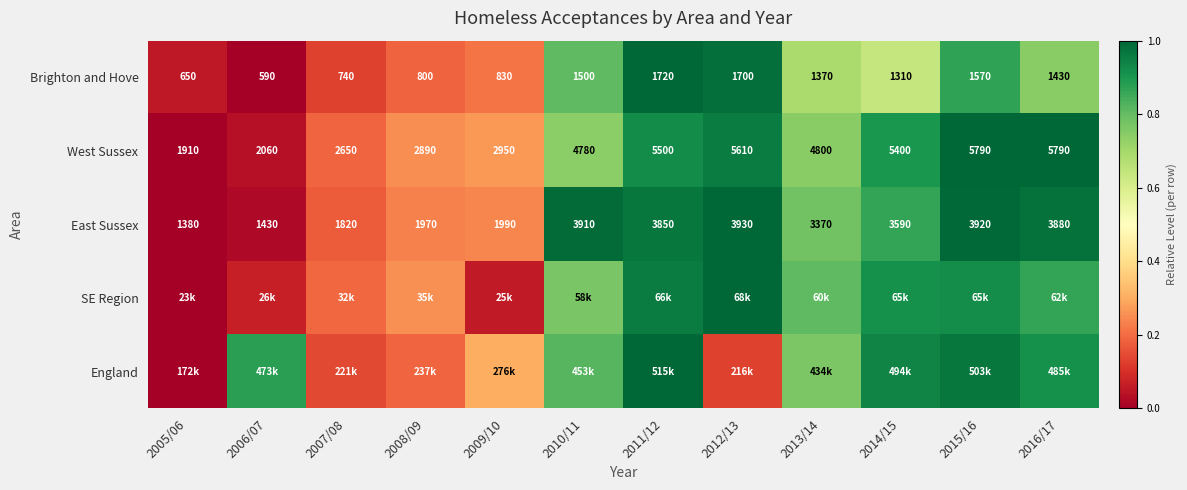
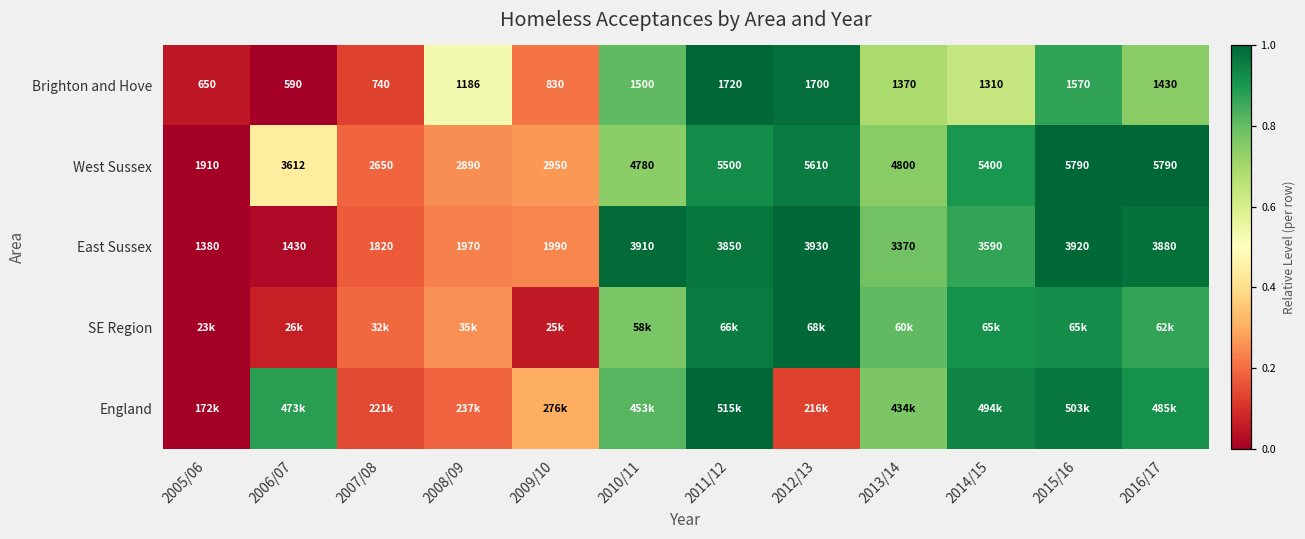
  {
    "Brighton and Hove": {
      "2005/06": "650",
      "2006/07": "590",
      "2007/08": "740",
-     "2008/09": "800",
+     "2008/09": "1186",
      "2009/10": "830",
      "2010/11": "1500",
      "2011/12": "1720",
      "2012/13": "1700",
      "2013/14": "1370",
      "2014/15": "1310",
      "2015/16": "1570",
      "2016/17": "1430"
    },
    "West Sussex": {
      "2005/06": "1910",
-     "2006/07": "2060",
+     "2006/07": "3612",
      "2007/08": "2650",
      "2008/09": "2890",
      "2009/10": "2950",
      "2010/11": "4780",
      "2011/12": "5500",
      "2012/13": "5610",
      "2013/14": "4800",
      "2014/15": "5400",
      "2015/16": "5790",
      "2016/17": "5790"
    },
    "East Sussex": {
      "2005/06": "1380",
      "2006/07": "1430",
      "2007/08": "1820",
      "2008/09": "1970",
      "2009/10": "1990",
      "2010/11": "3910",
      "2011/12": "3850",
      "2012/13": "3930",
      "2013/14": "3370",
      "2014/15": "3590",
      "2015/16": "3920",
      "2016/17": "3880"
    },
    "SE Region": {
      "2005/06": "23k",
      "2006/07": "26k",
      "2007/08": "32k",
      "2008/09": "35k",
      "2009/10": "25k",
      "2010/11": "58k",
      "2011/12": "66k",
      "2012/13": "68k",
      "2013/14": "60k",
      "2014/15": "65k",
      "2015/16": "65k",
      "2016/17": "62k"
    },
    "England": {
      "2005/06": "172k",
      "2006/07": "473k",
      "2007/08": "221k",
      "2008/09": "237k",
      "2009/10": "276k",
      "2010/11": "453k",
      "2011/12": "515k",
      "2012/13": "216k",
      "2013/14": "434k",
      "2014/15": "494k",
      "2015/16": "503k",
      "2016/17": "485k"
    }
  }
